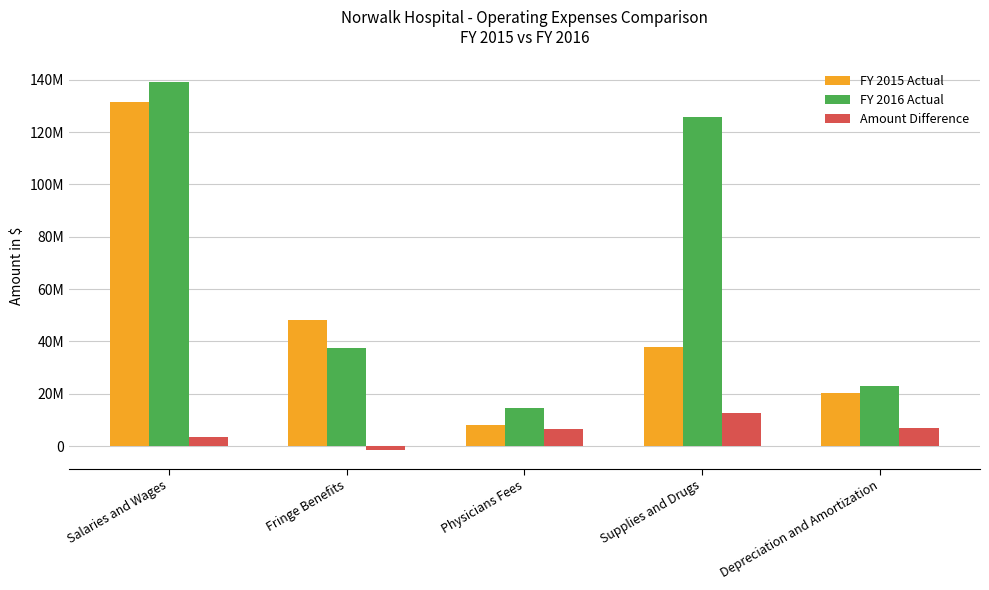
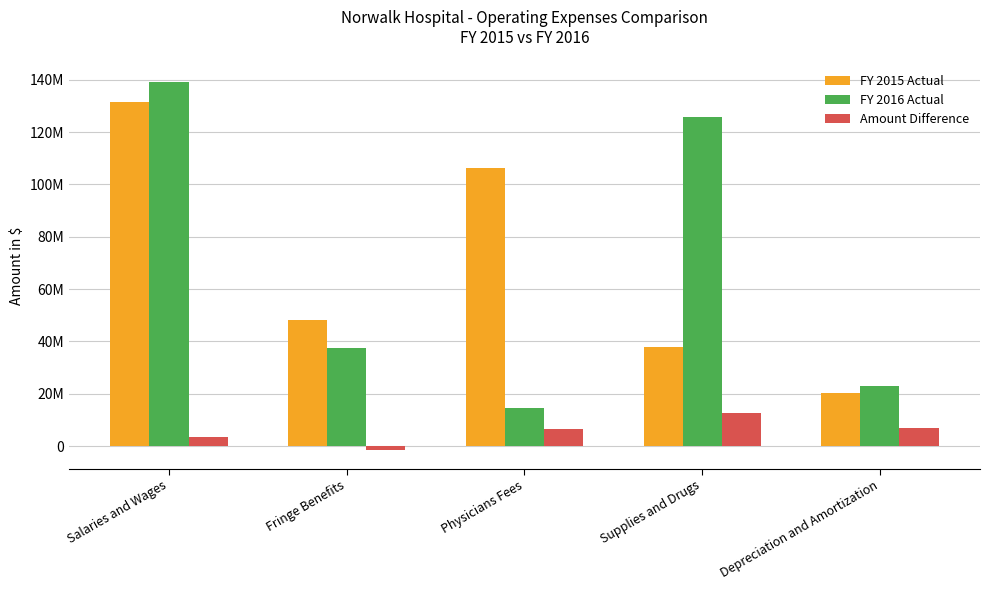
  {
    "FY 2015 Actual": {
      "Salaries and Wages": 132000000,
      "Fringe Benefits": 48000000,
-     "Physicians Fees": 8000000,
+     "Physicians Fees": 106000000,
      "Supplies and Drugs": 38000000,
      "Depreciation and Amortization": 20000000
    },
    "FY 2016 Actual": {
      "Salaries and Wages": 139000000,
      "Fringe Benefits": 38000000,
      "Physicians Fees": 15000000,
      "Supplies and Drugs": 126000000,
      "Depreciation and Amortization": 23000000
    },
    "Amount Difference": {
      "Salaries and Wages": 3000000,
      "Fringe Benefits": -2000000,
      "Physicians Fees": 6000000,
      "Supplies and Drugs": 12000000,
      "Depreciation and Amortization": 7000000
    }
  }
